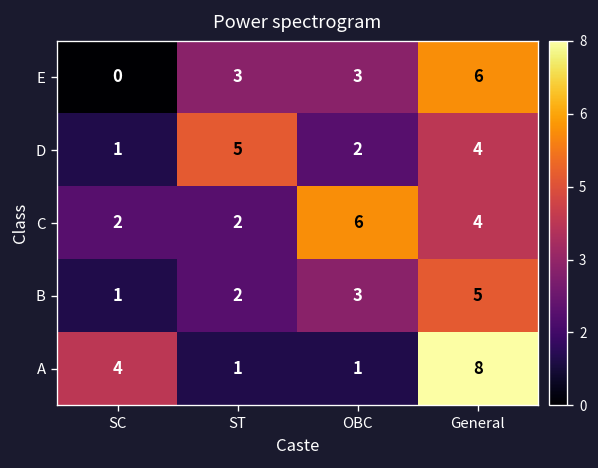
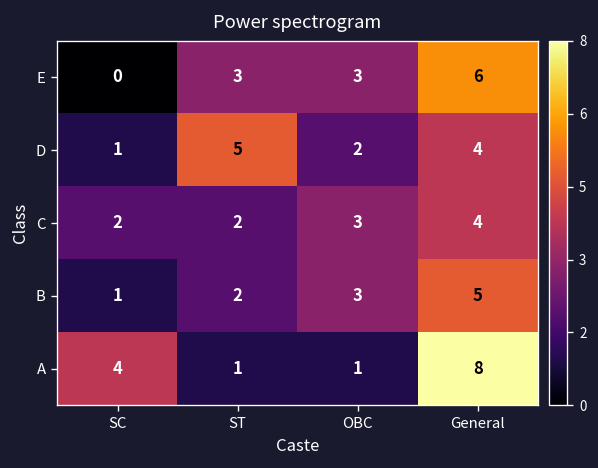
  {
    "E": {
      "SC": 0,
      "ST": 3,
      "OBC": 3,
      "General": 6
    },
    "D": {
      "SC": 1,
      "ST": 5,
      "OBC": 2,
      "General": 4
    },
    "C": {
      "SC": 2,
      "ST": 2,
-     "OBC": 6,
+     "OBC": 3,
      "General": 4
    },
    "B": {
      "SC": 1,
      "ST": 2,
      "OBC": 3,
      "General": 5
    },
    "A": {
      "SC": 4,
      "ST": 1,
      "OBC": 1,
      "General": 8
    }
  }
